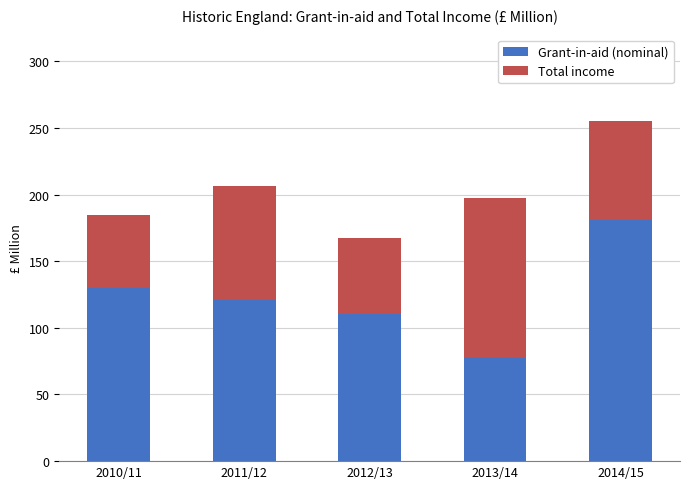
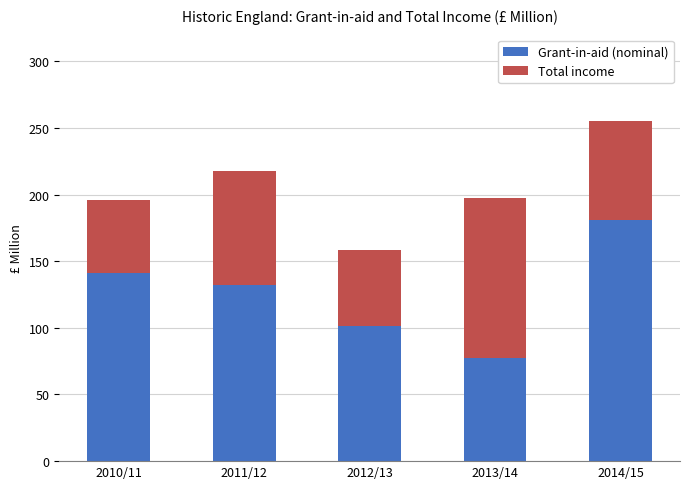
  {
    "Grant-in-aid (nominal)": {
-     "2010/11": 130,
-     "2011/12": 121,
-     "2012/13": 110,
+     "2010/11": 141,
+     "2011/12": 132,
+     "2012/13": 101,
      "2013/14": 77,
      "2014/15": 181
    },
    "Total income": {
      "2010/11": 55,
      "2011/12": 86,
      "2012/13": 57,
      "2013/14": 120,
      "2014/15": 75
    }
  }
